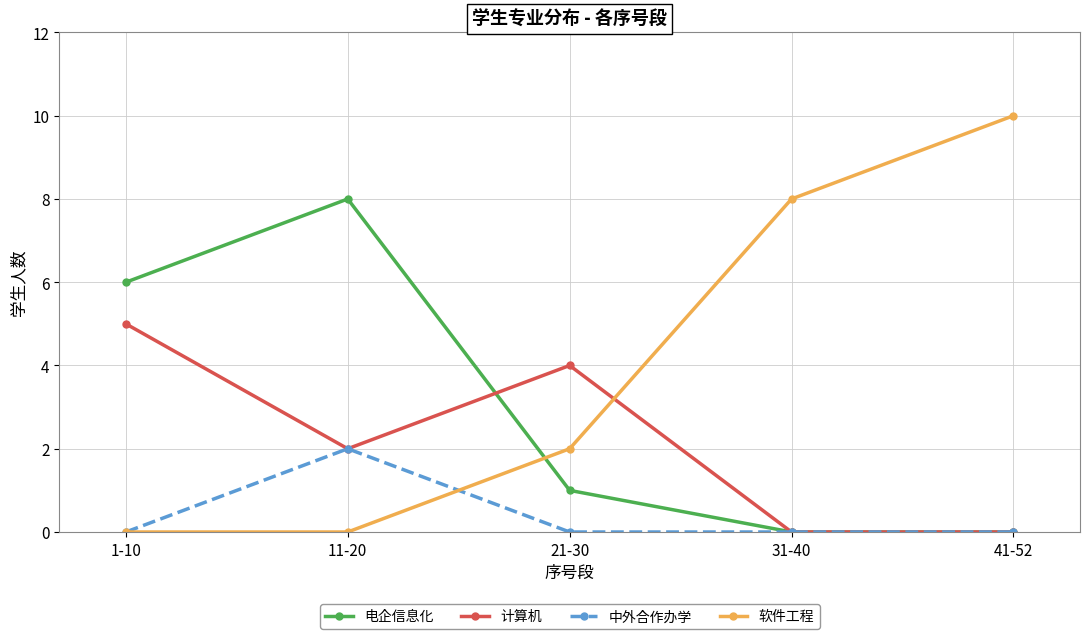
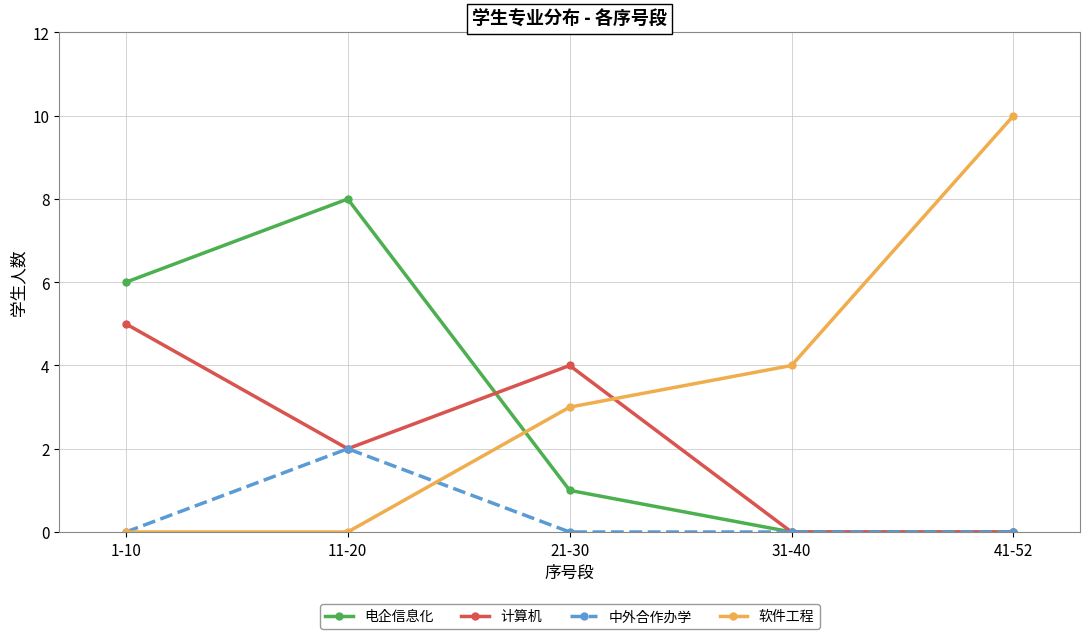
  {
    "电企信息化": {
      "1-10": 6,
      "11-20": 8,
      "21-30": 1
    },
    "计算机": {
      "1-10": 5,
      "21-30": 4
    },
    "中外合作办学": {
      "21-30": 0
    },
    "软件工程": {
      "11-20": 0,
-     "21-30": 2,
-     "31-40": 8,
+     "21-30": 3,
+     "31-40": 4,
      "41-52": 10
    }
  }
